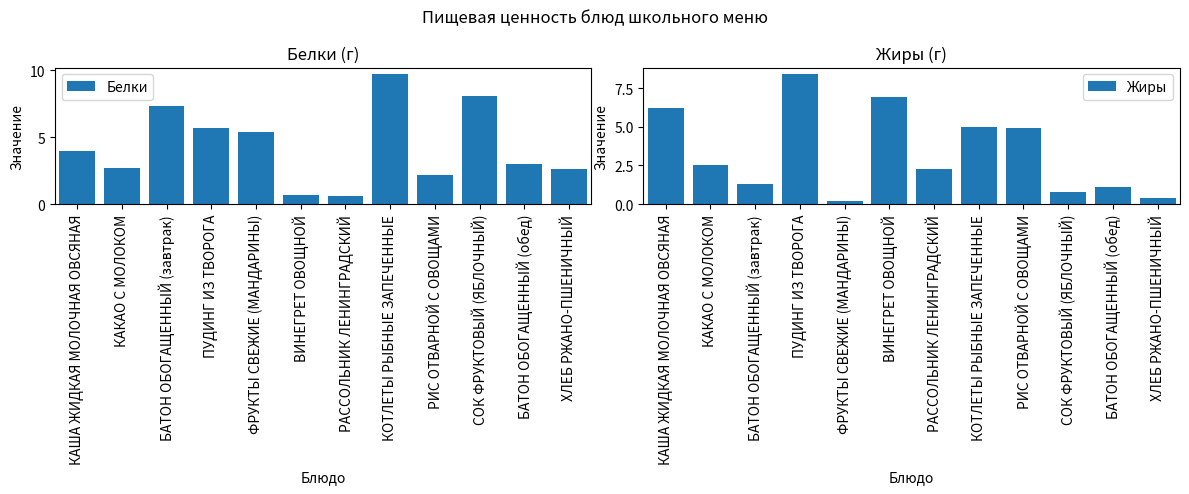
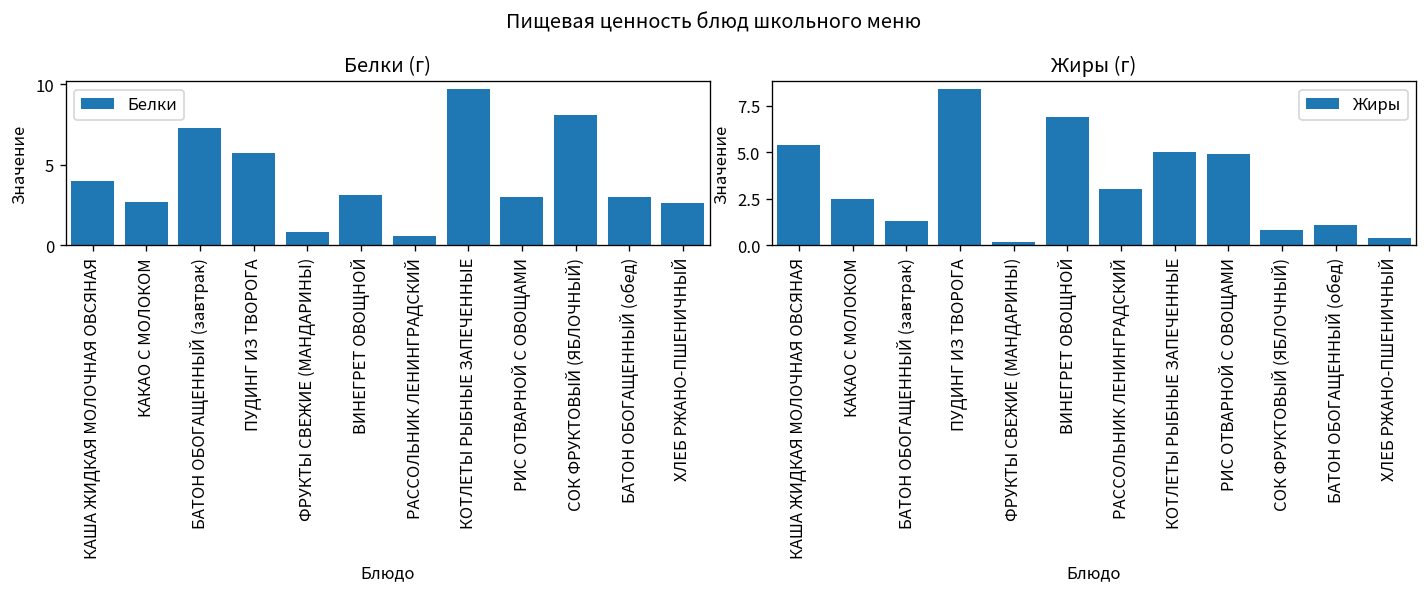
  {
    "Белки (г)": {
      "КАША ЖИДКАЯ МОЛОЧНАЯ ОВСЯНАЯ": 4.0,
      "КАКАО С МОЛОКОМ": 2.7,
      "БАТОН ОБОГАЩЕННЫЙ (завтрак)": 7.3,
      "ПУДИНГ ИЗ ТВОРОГА": 5.7,
-     "ФРУКТЫ СВЕЖИЕ (МАНДАРИНЫ)": 5.4,
-     "ВИНЕГРЕТ ОВОЩНОЙ": 0.7,
+     "ФРУКТЫ СВЕЖИЕ (МАНДАРИНЫ)": 0.8,
+     "ВИНЕГРЕТ ОВОЩНОЙ": 3.1,
      "РАССОЛЬНИК ЛЕНИНГРАДСКИЙ": 0.6,
      "КОТЛЕТЫ РЫБНЫЕ ЗАПЕЧЕННЫЕ": 9.7,
-     "РИС ОТВАРНОЙ С ОВОЩАМИ": 2.2,
+     "РИС ОТВАРНОЙ С ОВОЩАМИ": 3.0,
      "СОК ФРУКТОВЫЙ (ЯБЛОЧНЫЙ)": 8.1,
      "БАТОН ОБОГАЩЕННЫЙ (обед)": 3.0,
      "ХЛЕБ РЖАНО-ПШЕНИЧНЫЙ": 2.6
    },
    "Жиры (г)": {
-     "КАША ЖИДКАЯ МОЛОЧНАЯ ОВСЯНАЯ": 6.2,
+     "КАША ЖИДКАЯ МОЛОЧНАЯ ОВСЯНАЯ": 5.4,
      "КАКАО С МОЛОКОМ": 2.5,
      "БАТОН ОБОГАЩЕННЫЙ (завтрак)": 1.3,
      "ПУДИНГ ИЗ ТВОРОГА": 8.4,
      "ФРУКТЫ СВЕЖИЕ (МАНДАРИНЫ)": 0.2,
      "ВИНЕГРЕТ ОВОЩНОЙ": 6.9,
-     "РАССОЛЬНИК ЛЕНИНГРАДСКИЙ": 2.3,
+     "РАССОЛЬНИК ЛЕНИНГРАДСКИЙ": 3.0,
      "КОТЛЕТЫ РЫБНЫЕ ЗАПЕЧЕННЫЕ": 5.0,
      "РИС ОТВАРНОЙ С ОВОЩАМИ": 4.9,
      "СОК ФРУКТОВЫЙ (ЯБЛОЧНЫЙ)": 0.8,
      "БАТОН ОБОГАЩЕННЫЙ (обед)": 1.1,
      "ХЛЕБ РЖАНО-ПШЕНИЧНЫЙ": 0.4
    }
  }
